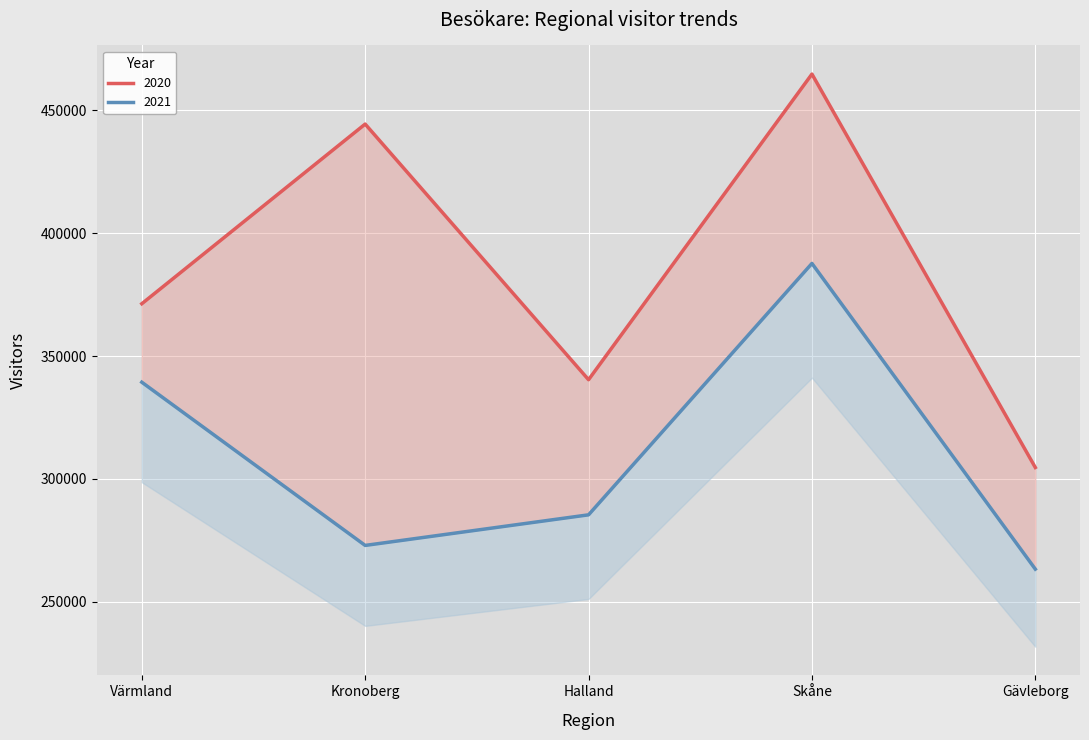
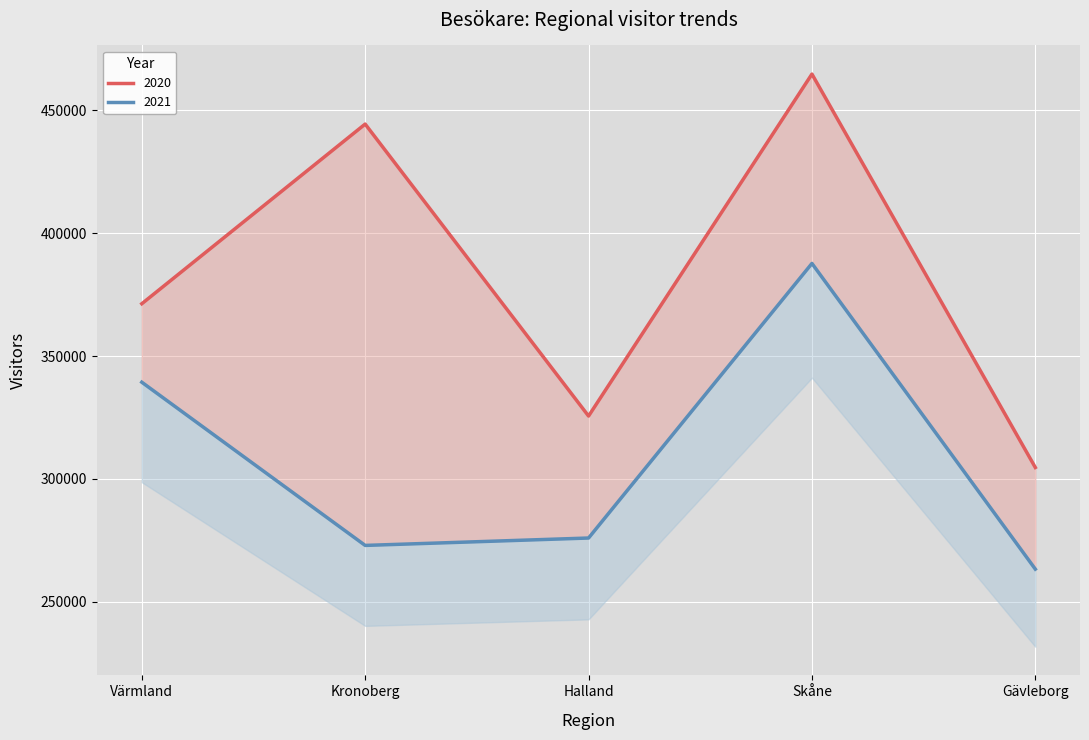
  {
    "2020": {
      "Värmland": 371000,
      "Kronoberg": 444000,
-     "Halland": 340000,
+     "Halland": 326000,
      "Skåne": 465000,
      "Gävleborg": 305000
    },
    "2021": {
      "Värmland": 339000,
      "Kronoberg": 273000,
-     "Halland": 285000,
+     "Halland": 276000,
      "Skåne": 388000,
      "Gävleborg": 263000
    }
  }
